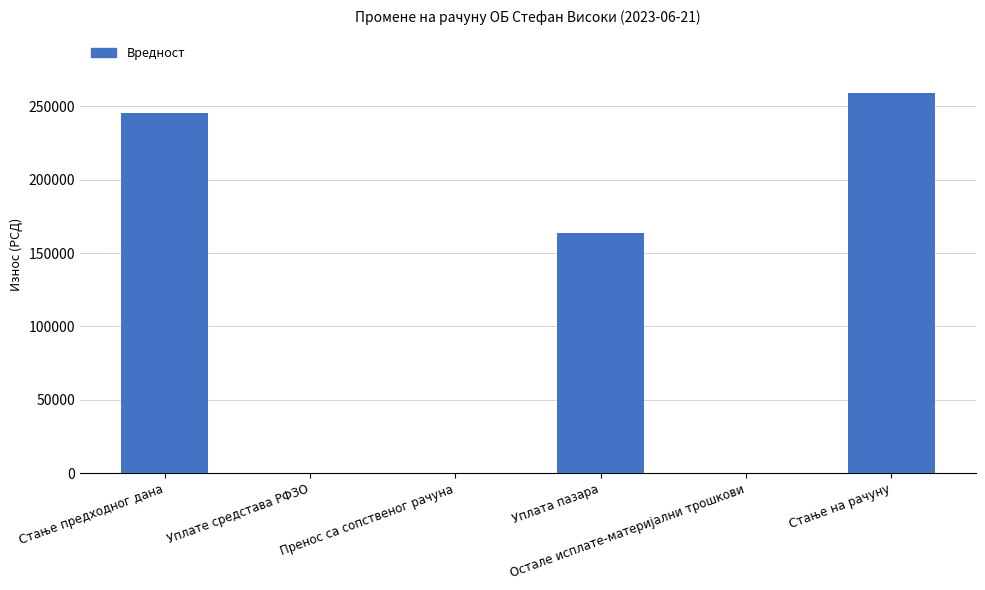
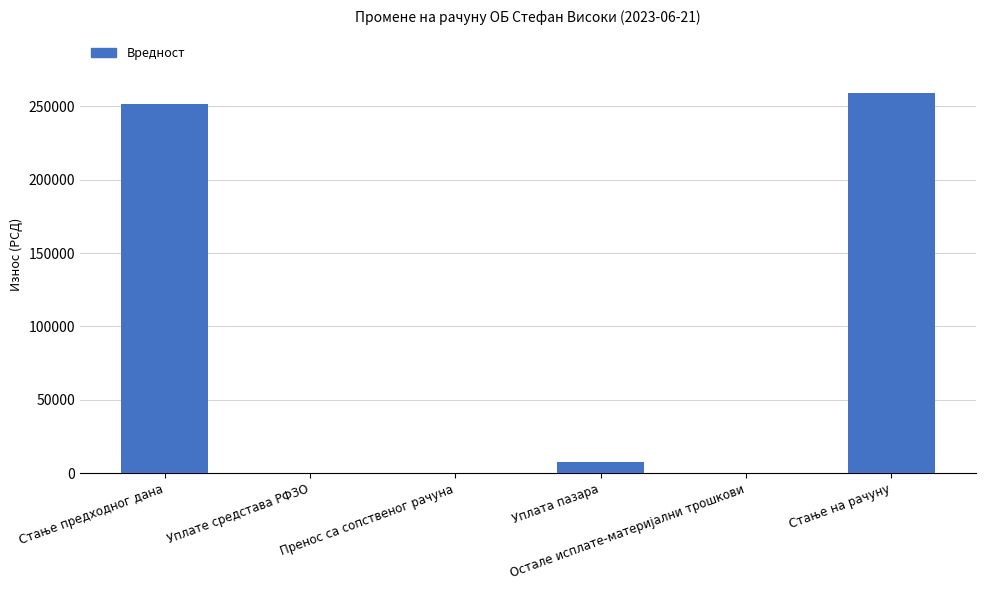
  {
-   "Стање предходног дана": 245000,
+   "Стање предходног дана": 252000,
    "Уплате средстава РФЗО": 0,
    "Пренос са сопственог рачуна": 0,
-   "Уплата пазара": 163000,
+   "Уплата пазара": 8000,
    "Остале исплате-материјални трошкови": 0,
    "Стање на рачуну": 259000
  }
